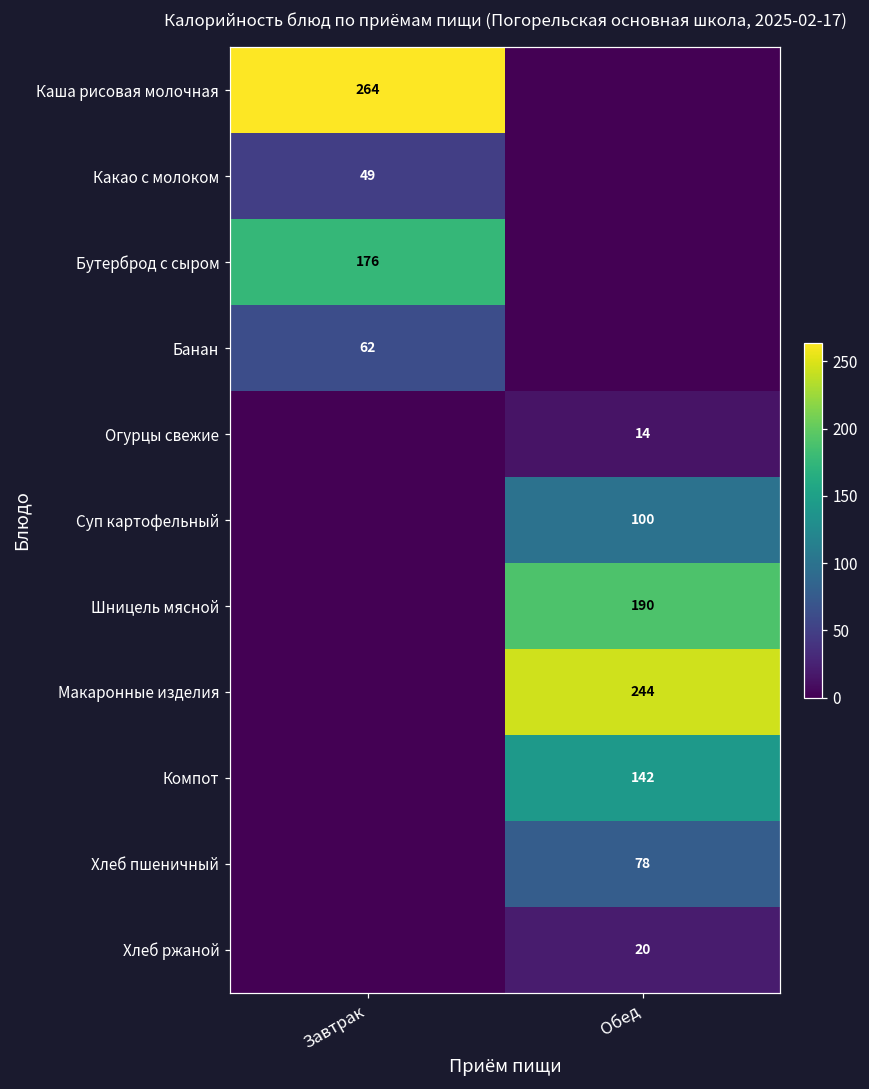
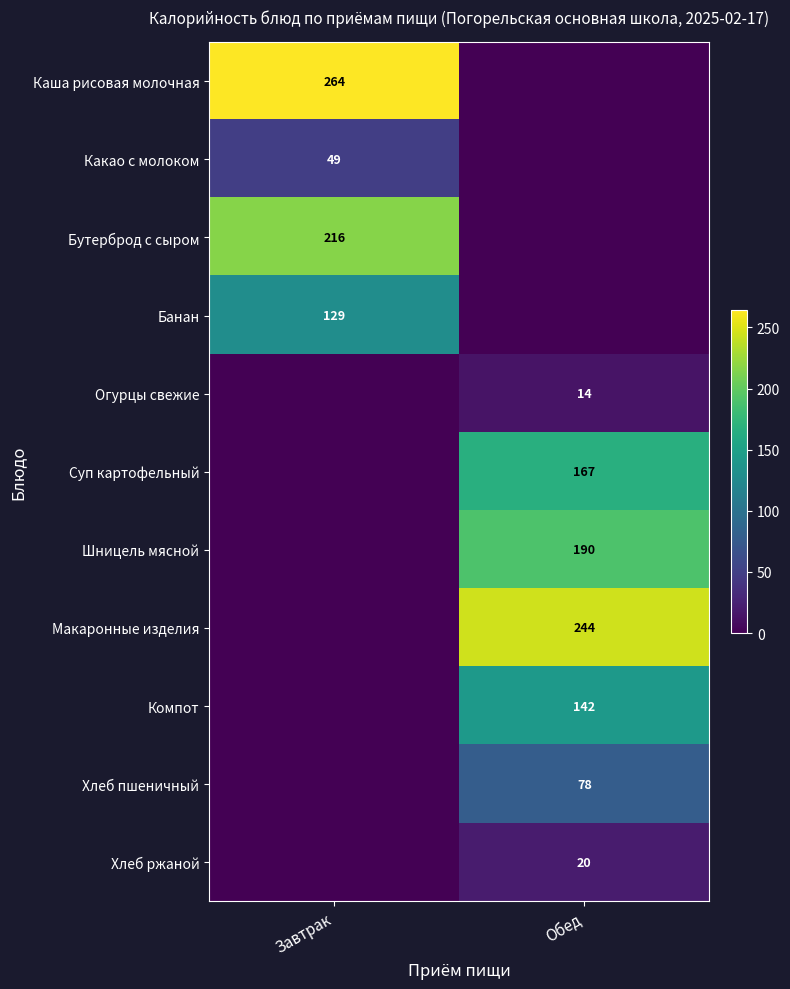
  {
    "Каша рисовая молочная": {
      "Завтрак": 264
    },
    "Какао с молоком": {
      "Завтрак": 49
    },
    "Бутерброд с сыром": {
-     "Завтрак": 176
+     "Завтрак": 216
    },
    "Банан": {
-     "Завтрак": 62
+     "Завтрак": 129
    },
    "Огурцы свежие": {
      "Обед": 14
    },
    "Суп картофельный": {
-     "Обед": 100
+     "Обед": 167
    },
    "Шницель мясной": {
      "Обед": 190
    },
    "Макаронные изделия": {
      "Обед": 244
    },
    "Компот": {
      "Обед": 142
    },
    "Хлеб пшеничный": {
      "Обед": 78
    },
    "Хлеб ржаной": {
      "Обед": 20
    }
  }
